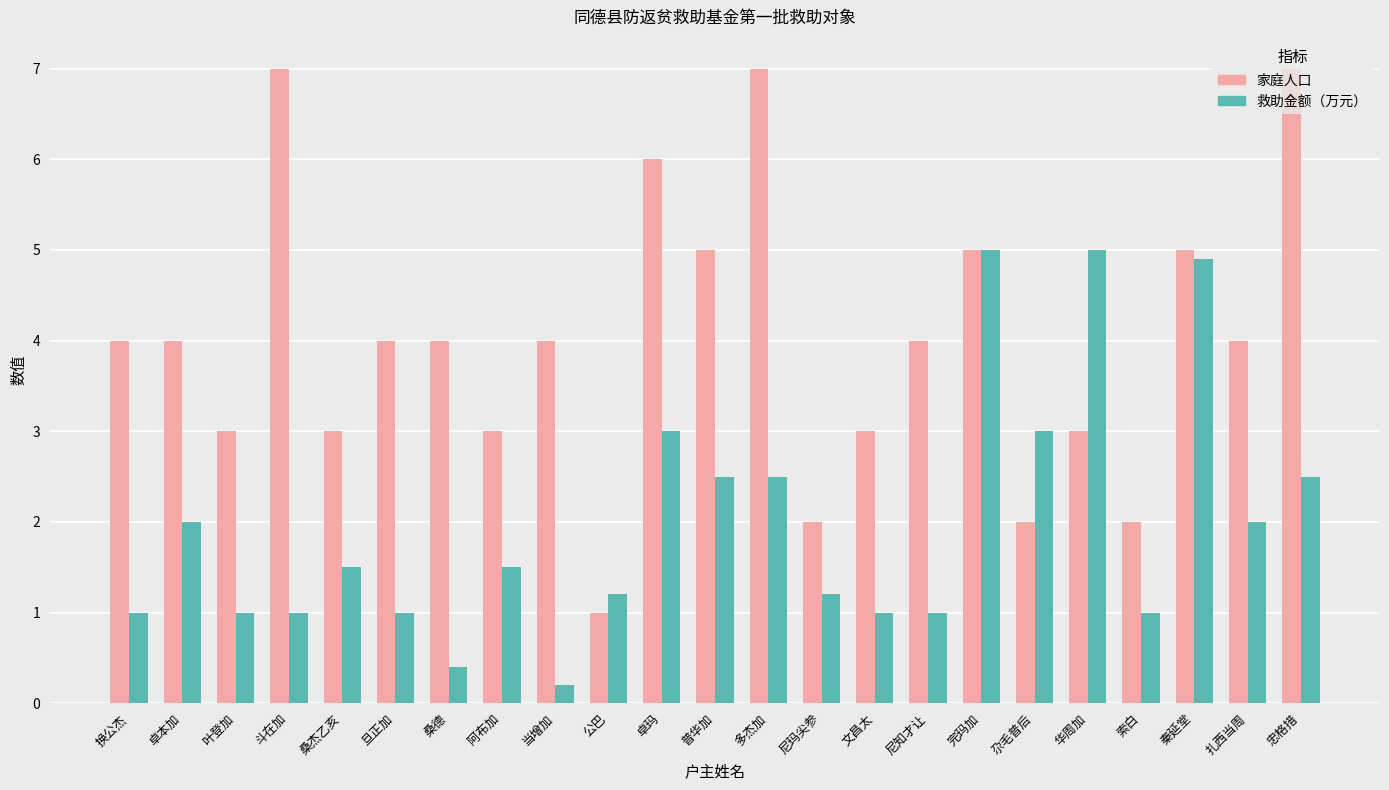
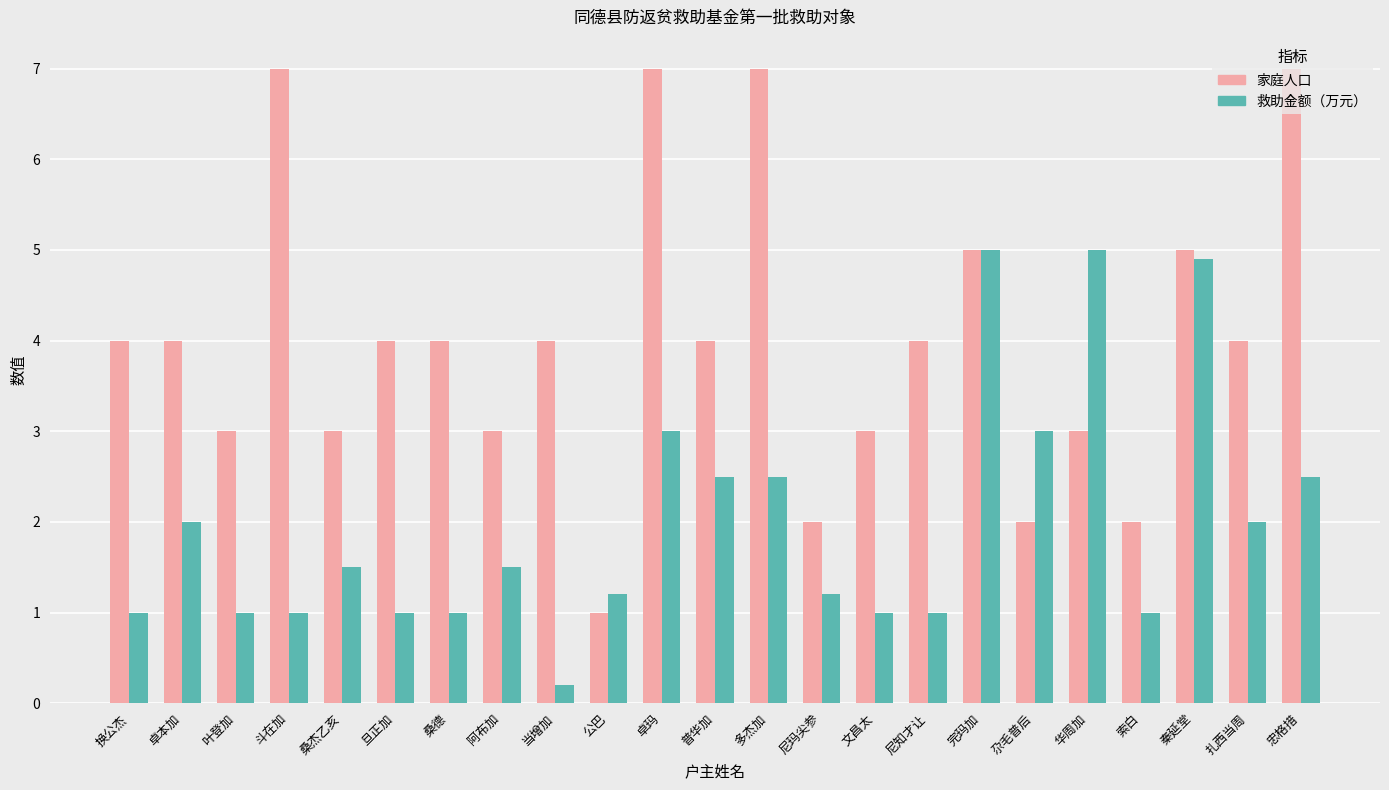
  {
    "家庭人口": {
      "换公杰": 4,
      "卓本加": 4,
      "叶登加": 3,
      "斗在加": 7,
      "桑杰乙亥": 3,
      "旦正加": 4,
      "桑德": 4,
      "阿布加": 3,
      "当增加": 4,
      "公巴": 1,
-     "卓玛": 6,
-     "普华加": 5,
+     "卓玛": 7,
+     "普华加": 4,
      "多杰加": 7,
      "尼玛尖参": 2,
      "文昌太": 3,
      "尼知才让": 4,
      "完玛加": 5,
      "尕毛普后": 2,
      "华周加": 3,
      "索白": 2,
      "秦延堂": 5,
      "扎西当周": 4
    },
    "救助金额（万元）": {
      "换公杰": 1.0,
      "卓本加": 2.0,
      "叶登加": 1.0,
      "斗在加": 1.0,
      "桑杰乙亥": 1.5,
      "旦正加": 1.0,
-     "桑德": 0.4,
+     "桑德": 1.0,
      "阿布加": 1.5,
      "当增加": 0.2,
      "公巴": 1.2,
      "卓玛": 3.0,
      "普华加": 2.5,
      "多杰加": 2.5,
      "尼玛尖参": 1.2,
      "文昌太": 1.0,
      "尼知才让": 1.0,
      "完玛加": 5.0,
      "尕毛普后": 3.0,
      "华周加": 5.0,
      "索白": 1.0,
      "秦延堂": 4.9,
      "扎西当周": 2.0,
      "忠格措": 2.5
    }
  }
